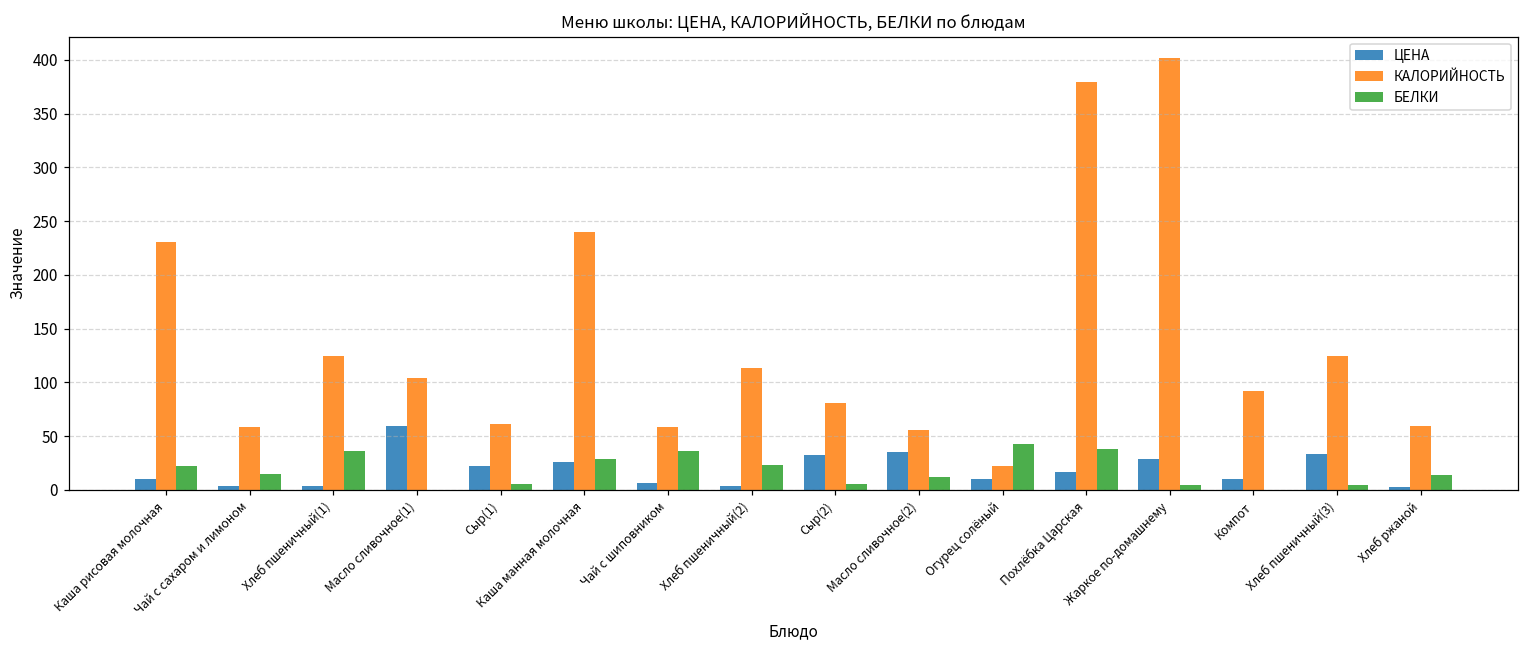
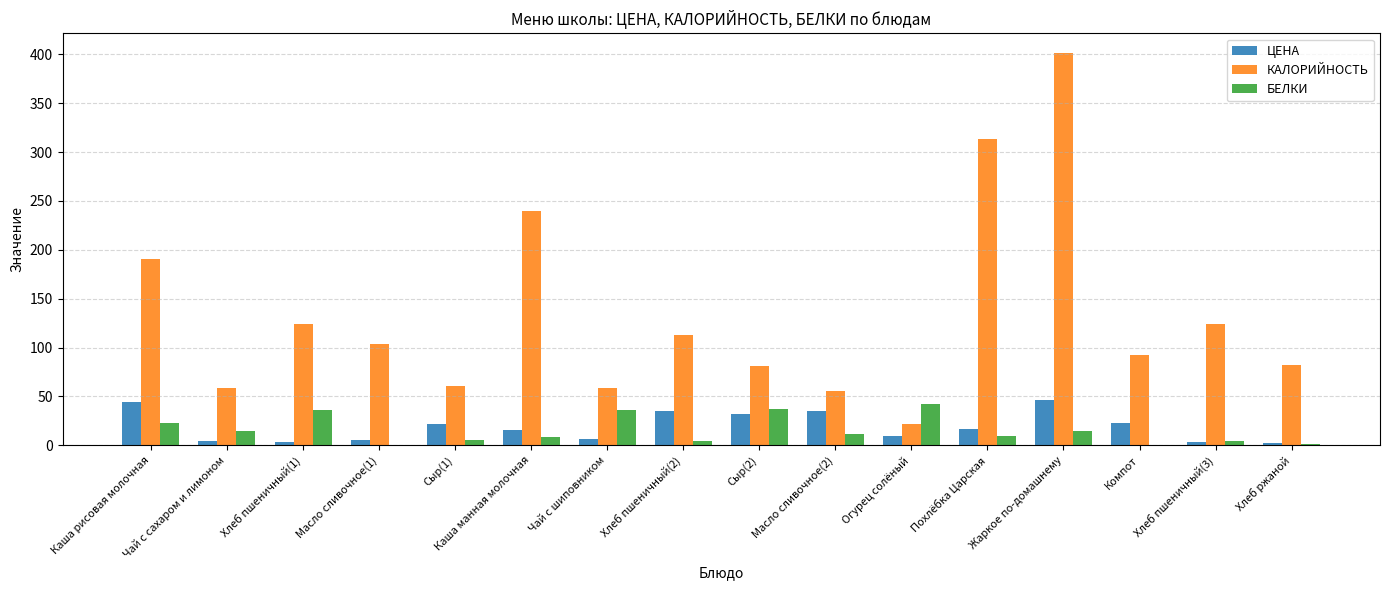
  {
    "ЦЕНА": {
-     "Каша рисовая молочная": 10,
+     "Каша рисовая молочная": 40,
      "Чай с сахаром и лимоном": 0,
      "Хлеб пшеничный(1)": 0,
-     "Масло сливочное(1)": 60,
+     "Масло сливочное(1)": 10,
      "Сыр(1)": 20,
-     "Каша манная молочная": 30,
+     "Каша манная молочная": 20,
      "Чай с шиповником": 10,
-     "Хлеб пшеничный(2)": 0,
+     "Хлеб пшеничный(2)": 30,
      "Сыр(2)": 30,
      "Масло сливочное(2)": 40,
      "Огурец солёный": 10,
      "Похлёбка Царская": 20,
-     "Жаркое по-домашнему": 30,
-     "Компот": 10,
-     "Хлеб пшеничный(3)": 30,
+     "Жаркое по-домашнему": 50,
+     "Компот": 20,
+     "Хлеб пшеничный(3)": 0,
      "Хлеб ржаной": 0
    },
    "КАЛОРИЙНОСТЬ": {
-     "Каша рисовая молочная": 230,
+     "Каша рисовая молочная": 190,
      "Чай с сахаром и лимоном": 60,
      "Хлеб пшеничный(1)": 120,
      "Масло сливочное(1)": 100,
      "Сыр(1)": 60,
      "Каша манная молочная": 240,
      "Чай с шиповником": 60,
      "Хлеб пшеничный(2)": 110,
      "Сыр(2)": 80,
      "Масло сливочное(2)": 60,
      "Огурец солёный": 20,
-     "Похлёбка Царская": 380,
+     "Похлёбка Царская": 310,
      "Жаркое по-домашнему": 400,
      "Компот": 90,
      "Хлеб пшеничный(3)": 120,
-     "Хлеб ржаной": 60
+     "Хлеб ржаной": 80
    },
    "БЕЛКИ": {
      "Каша рисовая молочная": 20,
      "Чай с сахаром и лимоном": 10,
      "Хлеб пшеничный(1)": 40,
      "Сыр(1)": 10,
-     "Каша манная молочная": 30,
+     "Каша манная молочная": 10,
      "Чай с шиповником": 40,
-     "Хлеб пшеничный(2)": 20,
-     "Сыр(2)": 10,
+     "Хлеб пшеничный(2)": 0,
+     "Сыр(2)": 40,
      "Масло сливочное(2)": 10,
      "Огурец солёный": 40,
-     "Похлёбка Царская": 40,
-     "Жаркое по-домашнему": 0,
+     "Похлёбка Царская": 10,
+     "Жаркое по-домашнему": 10,
      "Хлеб пшеничный(3)": 0,
-     "Хлеб ржаной": 10
+     "Хлеб ржаной": 0
    }
  }
